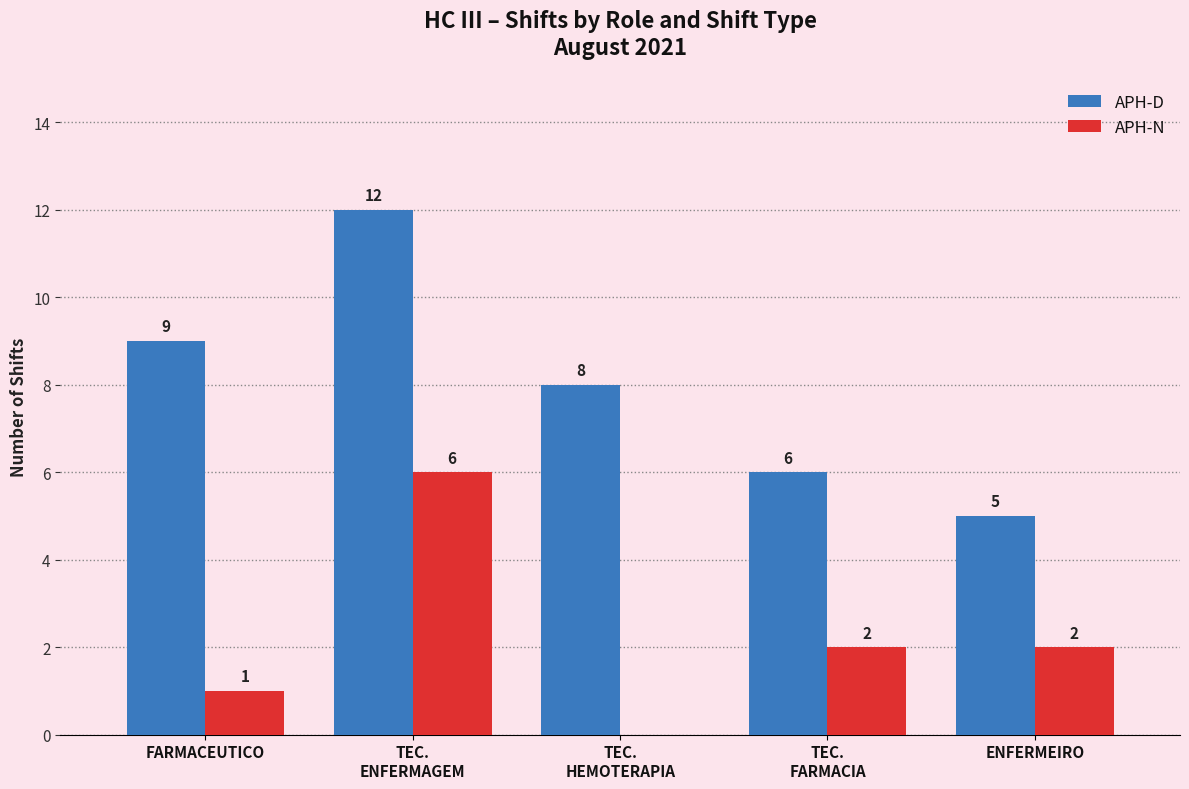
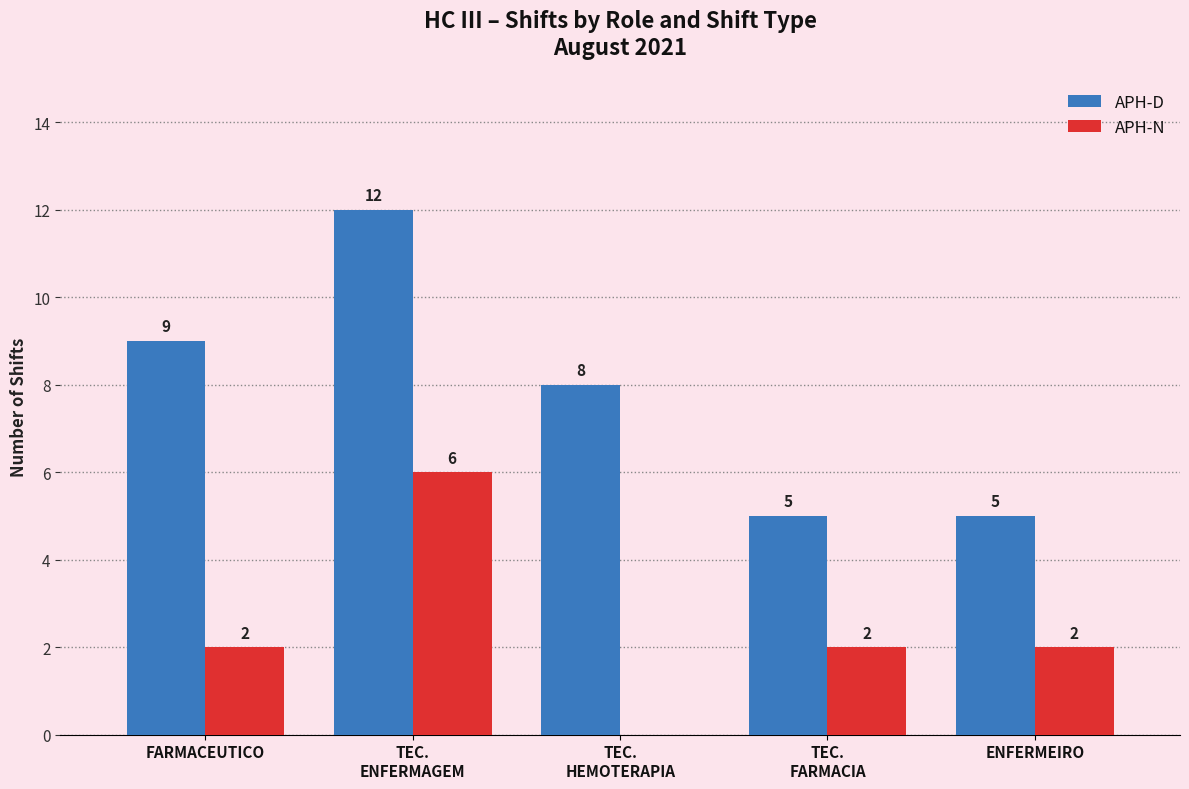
  {
    "APH-D": {
      "FARMACEUTICO": 9,
      "TEC. ENFERMAGEM": 12,
      "TEC. HEMOTERAPIA": 8,
-     "TEC. FARMACIA": 6,
+     "TEC. FARMACIA": 5,
      "ENFERMEIRO": 5
    },
    "APH-N": {
-     "FARMACEUTICO": 1,
+     "FARMACEUTICO": 2,
      "TEC. ENFERMAGEM": 6,
      "TEC. FARMACIA": 2,
      "ENFERMEIRO": 2
    }
  }
